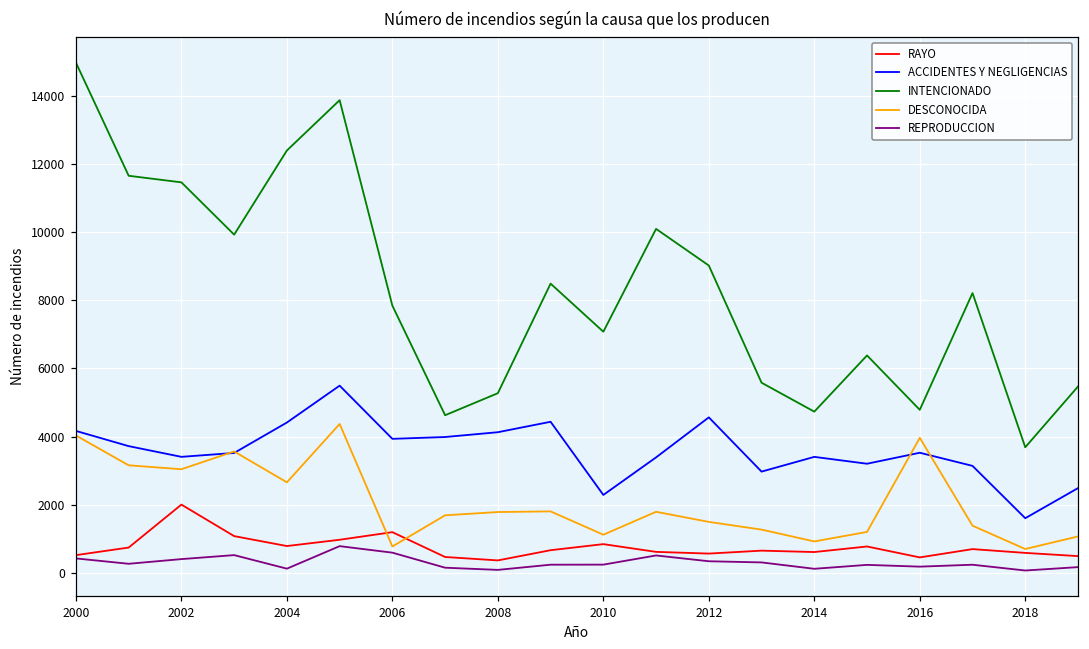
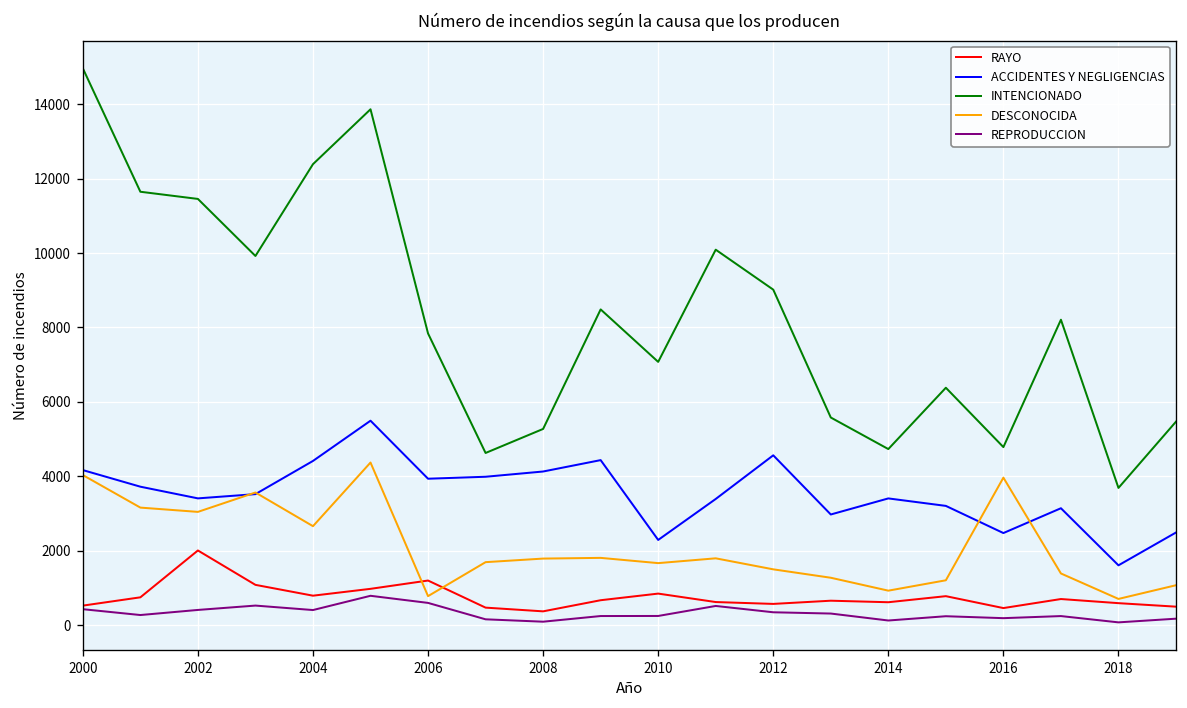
  {
    "RAYO": {
      "2000": 500,
      "2002": 2000,
      "2004": 800,
      "2006": 1200,
      "2008": 400,
      "2010": 800,
      "2012": 600,
      "2014": 600,
      "2016": 500,
      "2018": 600
    },
    "ACCIDENTES Y NEGLIGENCIAS": {
      "2000": 4200,
      "2002": 3400,
      "2004": 4400,
      "2006": 3900,
      "2008": 4100,
      "2010": 2300,
      "2012": 4600,
      "2014": 3400,
-     "2016": 3500,
+     "2016": 2500,
      "2018": 1600
    },
    "INTENCIONADO": {
      "2000": 15000,
      "2002": 11500,
      "2004": 12400,
      "2006": 7800,
      "2008": 5300,
      "2010": 7100,
      "2012": 9000,
      "2014": 4700,
      "2016": 4800,
      "2018": 3700
    },
    "DESCONOCIDA": {
      "2000": 4000,
      "2002": 3000,
      "2004": 2700,
      "2006": 800,
      "2008": 1800,
-     "2010": 1100,
+     "2010": 1700,
      "2012": 1500,
      "2014": 900,
      "2016": 4000,
      "2018": 700
    },
    "REPRODUCCION": {
      "2000": 400,
      "2002": 400,
-     "2004": 100,
+     "2004": 400,
      "2006": 600,
      "2008": 100,
      "2010": 200,
      "2012": 300,
      "2014": 100,
      "2016": 200,
      "2018": 100
    }
  }
